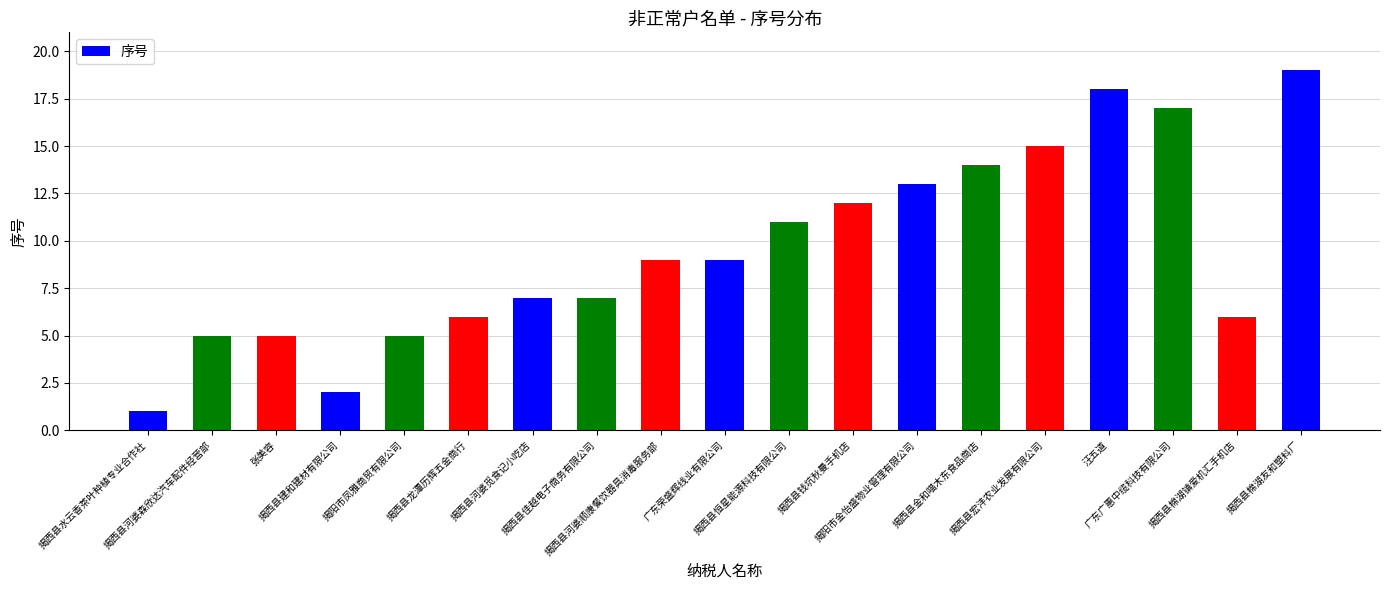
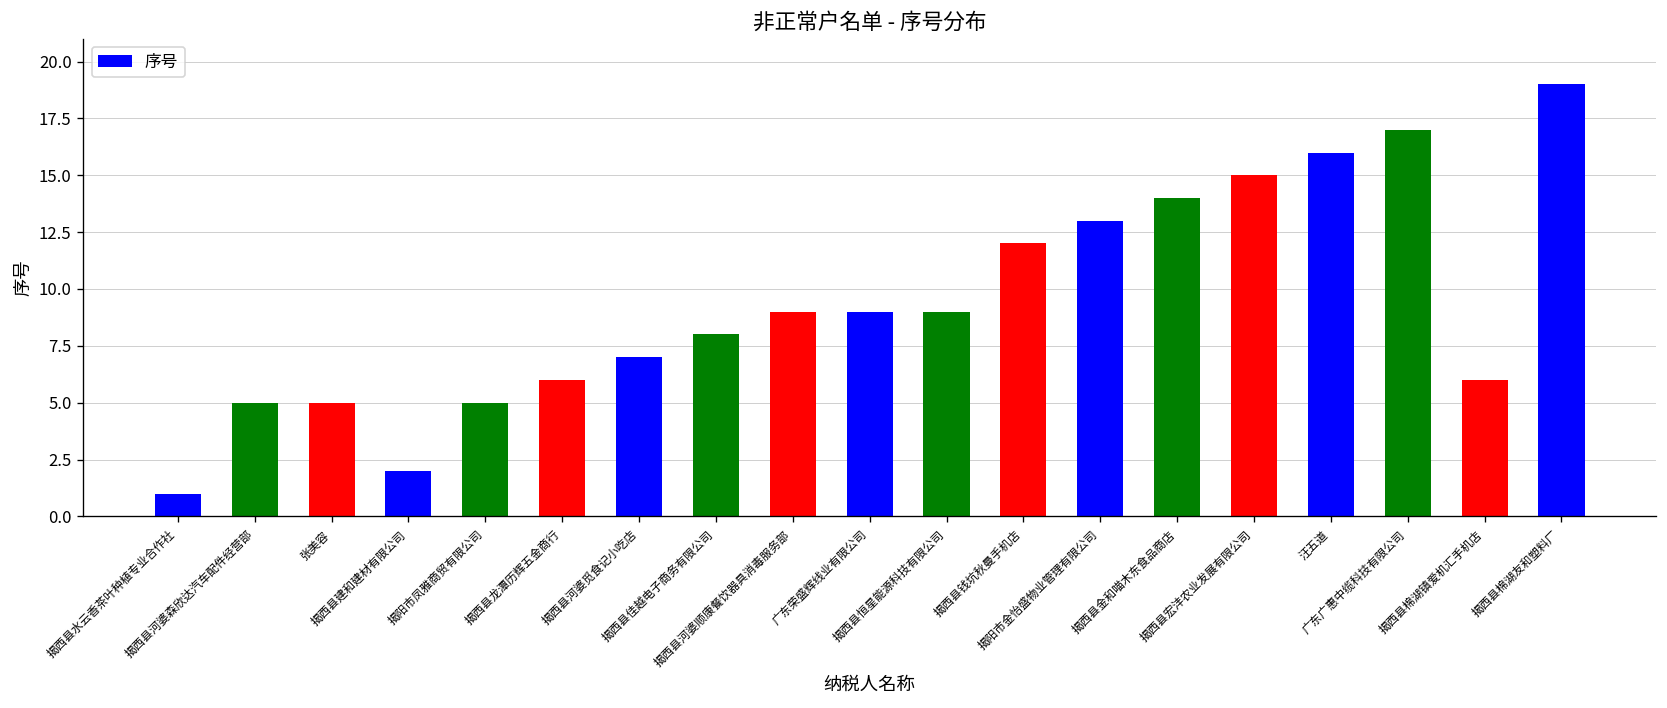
  {
    "揭西县水云香茶叶种植专业合作社": 1,
    "揭西县河婆森欣达汽车配件经营部": 5,
    "张美容": 5,
    "揭西县建和建材有限公司": 2,
    "揭阳市凤雅商贸有限公司": 5,
    "揭西县龙潭历辉五金商行": 6,
    "揭西县河婆觅食记小吃店": 7,
-   "揭西县佳越电子商务有限公司": 7,
+   "揭西县佳越电子商务有限公司": 8,
    "揭西县河婆顺康餐饮器具消毒服务部": 9,
    "广东荣盛辉线业有限公司": 9,
-   "揭西县恒星能源科技有限公司": 11,
+   "揭西县恒星能源科技有限公司": 9,
    "揭西县钱坑秋曼手机店": 12,
    "揭阳市金怡盛物业管理有限公司": 13,
    "揭西县金和喵木东食品商店": 14,
    "揭西县宏沣农业发展有限公司": 15,
-   "汪五道": 18,
+   "汪五道": 16,
    "广东广惠中缆科技有限公司": 17,
    "揭西县棉湖镇爱机汇手机店": 6,
    "揭西县棉湖友和塑料厂": 19
  }
